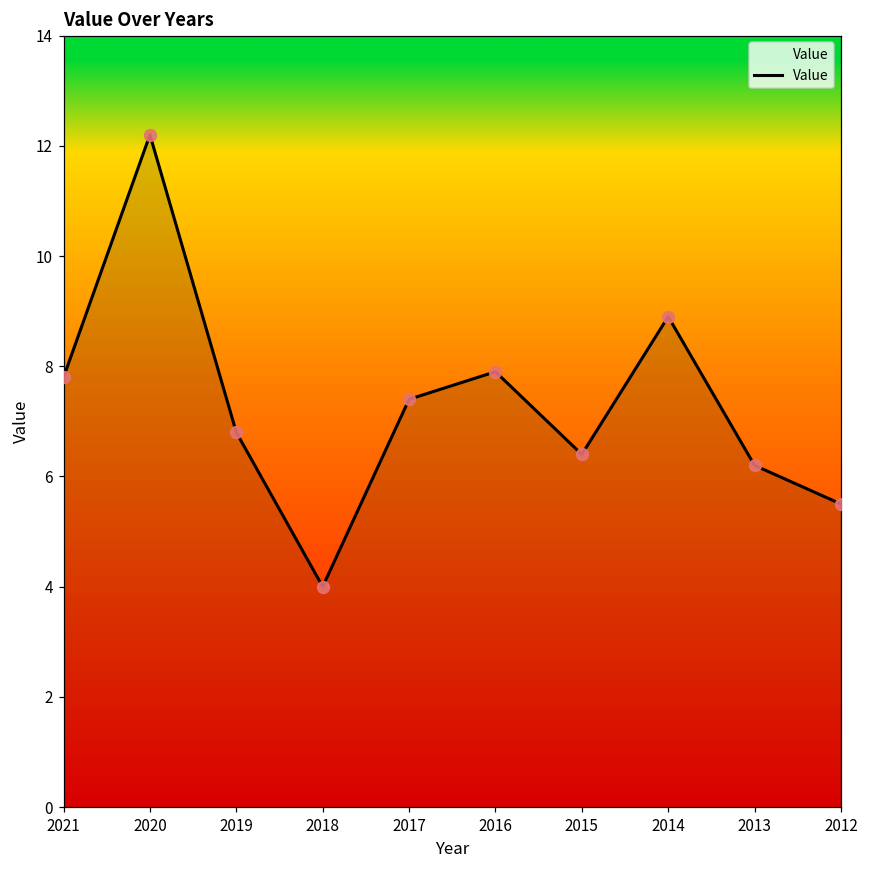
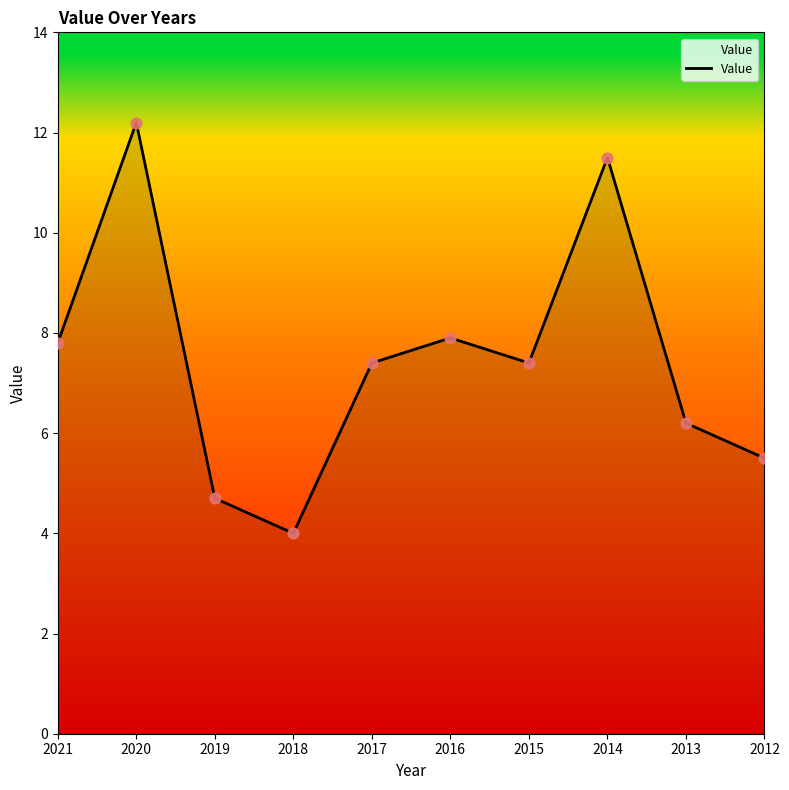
  {
    "2021": 7.8,
    "2020": 12.2,
-   "2019": 6.8,
+   "2019": 4.7,
    "2018": 4.0,
    "2017": 7.4,
    "2016": 7.9,
-   "2015": 6.4,
-   "2014": 8.9,
+   "2015": 7.4,
+   "2014": 11.5,
    "2013": 6.2,
    "2012": 5.5
  }
